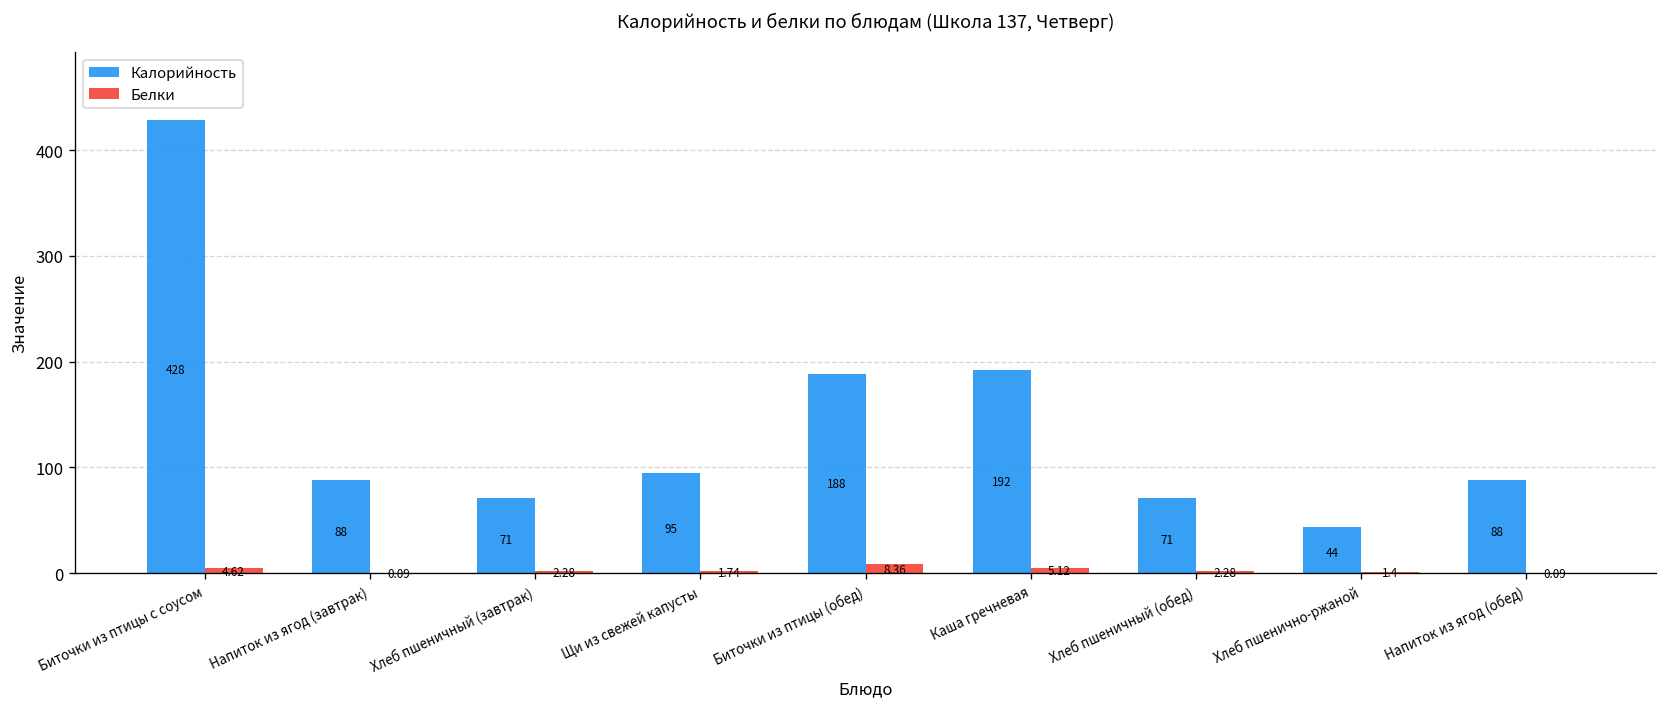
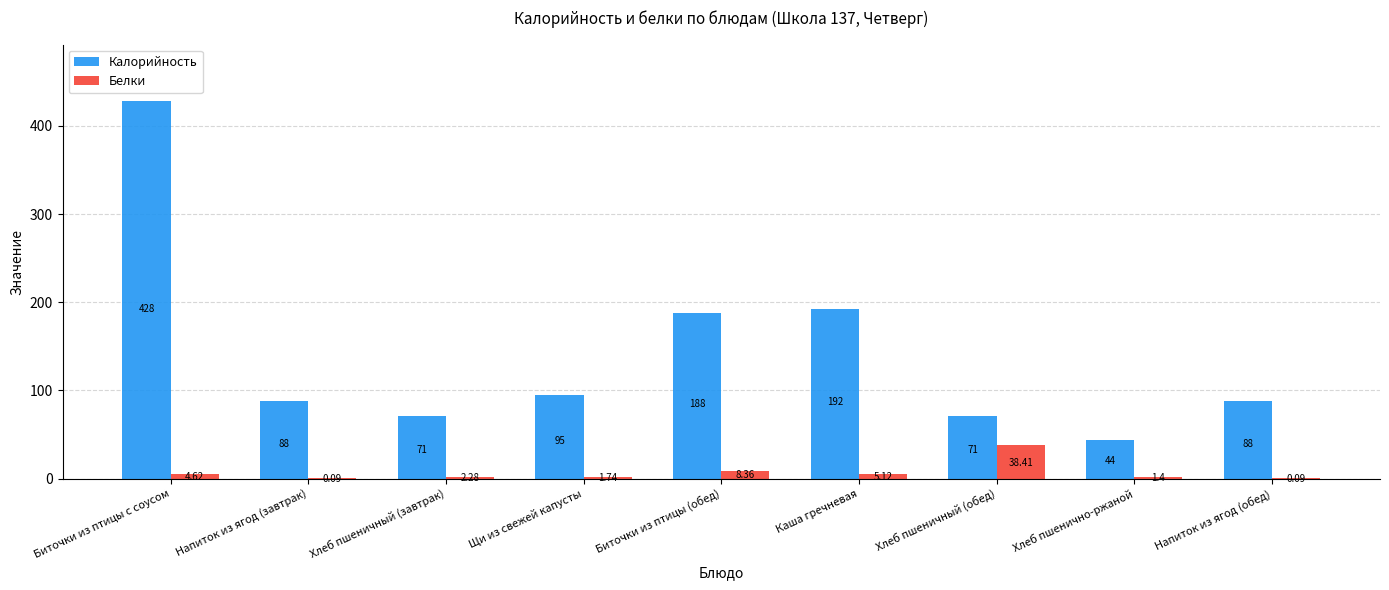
  {
    "Калорийность": {
      "Биточки из птицы с соусом": 428,
      "Напиток из ягод (завтрак)": 88,
      "Хлеб пшеничный (завтрак)": 71,
      "Щи из свежей капусты": 95,
      "Биточки из птицы (обед)": 188,
      "Каша гречневая": 192,
      "Хлеб пшеничный (обед)": 71,
      "Хлеб пшенично-ржаной": 44,
      "Напиток из ягод (обед)": 88
    },
    "Белки": {
      "Биточки из птицы с соусом": 4.62,
      "Напиток из ягод (завтрак)": 0.09,
      "Хлеб пшеничный (завтрак)": 2.28,
      "Щи из свежей капусты": 1.74,
      "Биточки из птицы (обед)": 8.36,
      "Каша гречневая": 5.12,
-     "Хлеб пшеничный (обед)": 2.28,
+     "Хлеб пшеничный (обед)": 38.41,
      "Хлеб пшенично-ржаной": 1.4,
      "Напиток из ягод (обед)": 0.09
    }
  }
